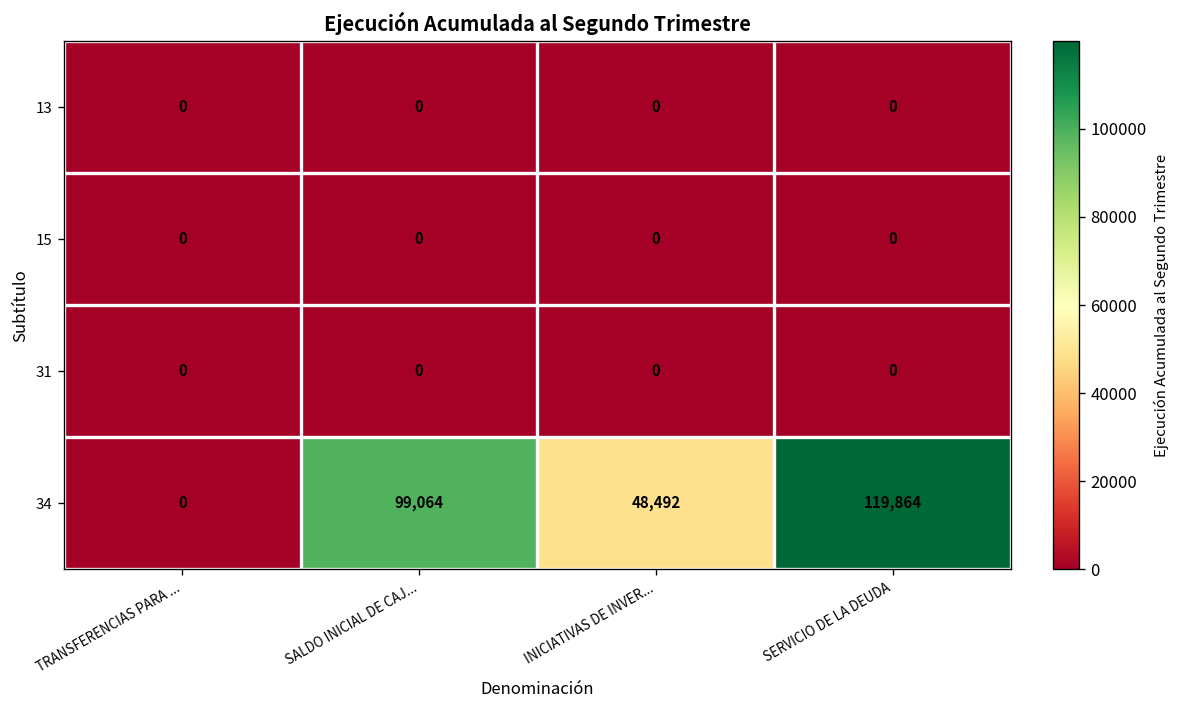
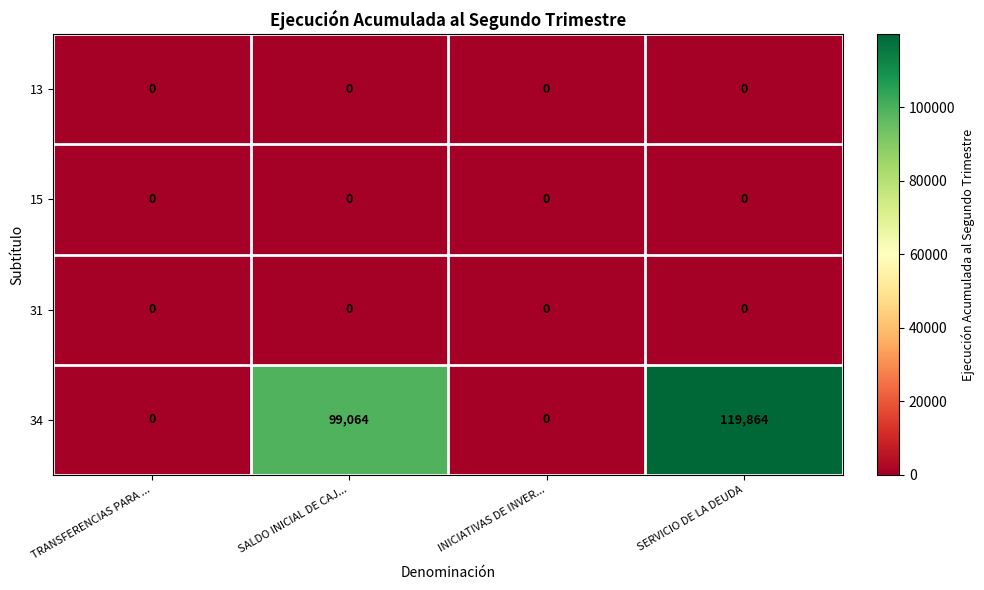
  {
    "13": {
      "TRANSFERENCIAS PARA ...": "0",
      "SALDO INICIAL DE CAJ...": "0",
      "INICIATIVAS DE INVER...": "0",
      "SERVICIO DE LA DEUDA": "0"
    },
    "15": {
      "TRANSFERENCIAS PARA ...": "0",
      "SALDO INICIAL DE CAJ...": "0",
      "INICIATIVAS DE INVER...": "0",
      "SERVICIO DE LA DEUDA": "0"
    },
    "31": {
      "TRANSFERENCIAS PARA ...": "0",
      "SALDO INICIAL DE CAJ...": "0",
      "INICIATIVAS DE INVER...": "0",
      "SERVICIO DE LA DEUDA": "0"
    },
    "34": {
      "TRANSFERENCIAS PARA ...": "0",
      "SALDO INICIAL DE CAJ...": "99,064",
-     "INICIATIVAS DE INVER...": "48,492",
+     "INICIATIVAS DE INVER...": "0",
      "SERVICIO DE LA DEUDA": "119,864"
    }
  }
